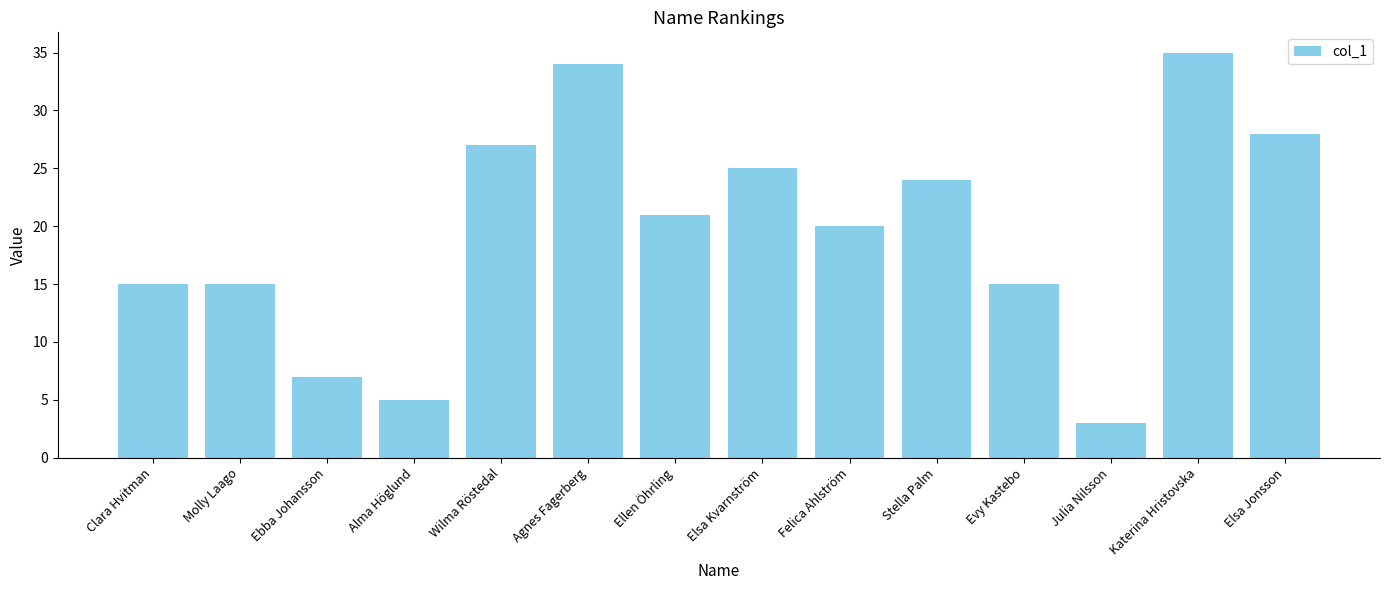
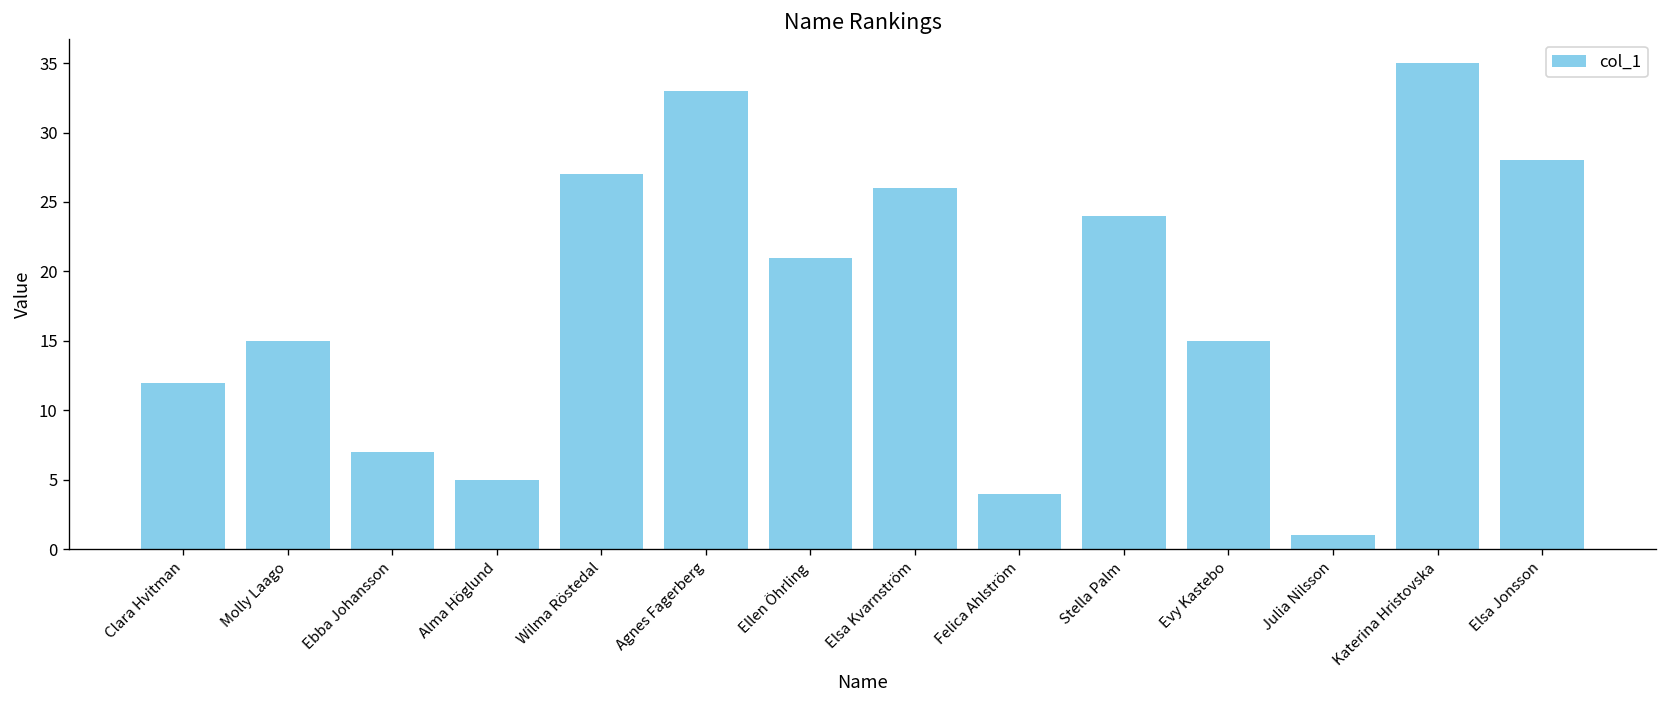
  {
-   "Clara Hvitman": 15,
+   "Clara Hvitman": 12,
    "Molly Laago": 15,
    "Ebba Johansson": 7,
    "Alma Höglund": 5,
    "Wilma Röstedal": 27,
-   "Agnes Fagerberg": 34,
+   "Agnes Fagerberg": 33,
    "Ellen Öhrling": 21,
-   "Elsa Kvarnström": 25,
-   "Felica Ahlström": 20,
+   "Elsa Kvarnström": 26,
+   "Felica Ahlström": 4,
    "Stella Palm": 24,
    "Evy Kastebo": 15,
-   "Julia Nilsson": 3,
+   "Julia Nilsson": 1,
    "Katerina Hristovska": 35,
    "Elsa Jonsson": 28
  }
